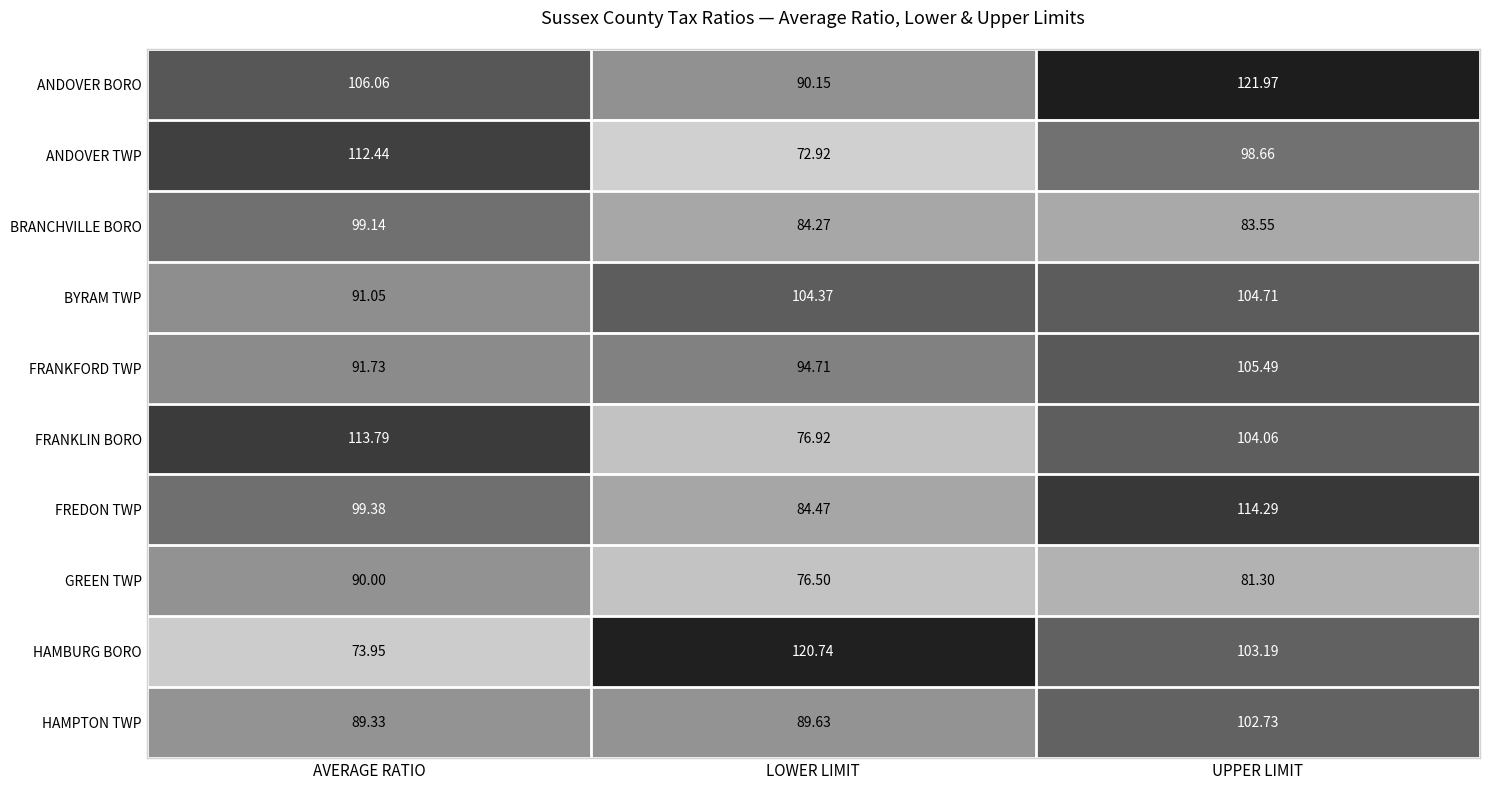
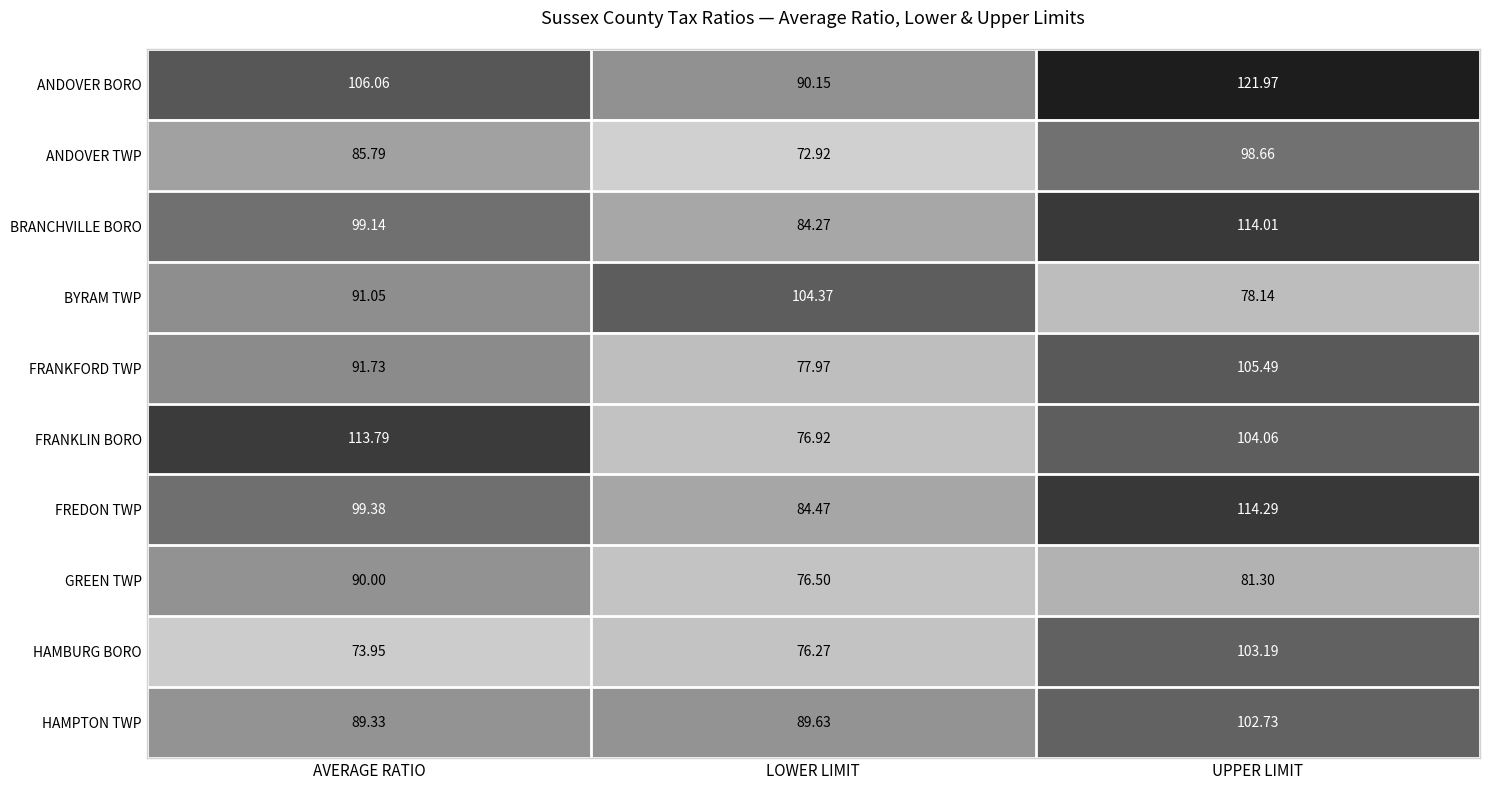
  {
    "ANDOVER BORO": {
      "AVERAGE RATIO": 106.06,
      "LOWER LIMIT": 90.15,
      "UPPER LIMIT": 121.97
    },
    "ANDOVER TWP": {
-     "AVERAGE RATIO": 112.44,
+     "AVERAGE RATIO": 85.79,
      "LOWER LIMIT": 72.92,
      "UPPER LIMIT": 98.66
    },
    "BRANCHVILLE BORO": {
      "AVERAGE RATIO": 99.14,
      "LOWER LIMIT": 84.27,
-     "UPPER LIMIT": 83.55
+     "UPPER LIMIT": 114.01
    },
    "BYRAM TWP": {
      "AVERAGE RATIO": 91.05,
      "LOWER LIMIT": 104.37,
-     "UPPER LIMIT": 104.71
+     "UPPER LIMIT": 78.14
    },
    "FRANKFORD TWP": {
      "AVERAGE RATIO": 91.73,
-     "LOWER LIMIT": 94.71,
+     "LOWER LIMIT": 77.97,
      "UPPER LIMIT": 105.49
    },
    "FRANKLIN BORO": {
      "AVERAGE RATIO": 113.79,
      "LOWER LIMIT": 76.92,
      "UPPER LIMIT": 104.06
    },
    "FREDON TWP": {
      "AVERAGE RATIO": 99.38,
      "LOWER LIMIT": 84.47,
      "UPPER LIMIT": 114.29
    },
    "GREEN TWP": {
      "AVERAGE RATIO": 90.00,
      "LOWER LIMIT": 76.50,
      "UPPER LIMIT": 81.30
    },
    "HAMBURG BORO": {
      "AVERAGE RATIO": 73.95,
-     "LOWER LIMIT": 120.74,
+     "LOWER LIMIT": 76.27,
      "UPPER LIMIT": 103.19
    },
    "HAMPTON TWP": {
      "AVERAGE RATIO": 89.33,
      "LOWER LIMIT": 89.63,
      "UPPER LIMIT": 102.73
    }
  }
